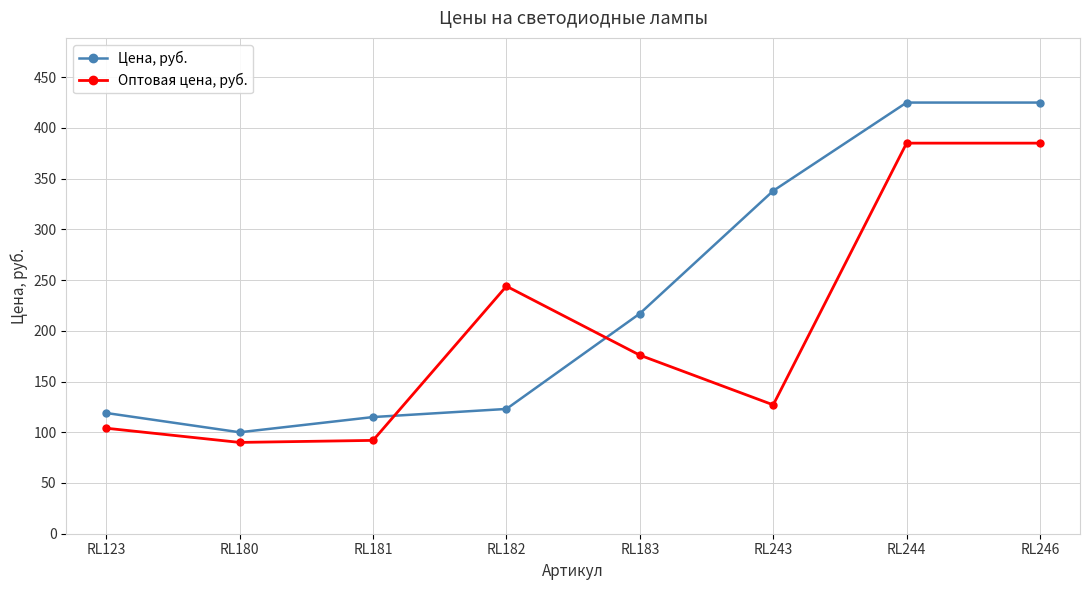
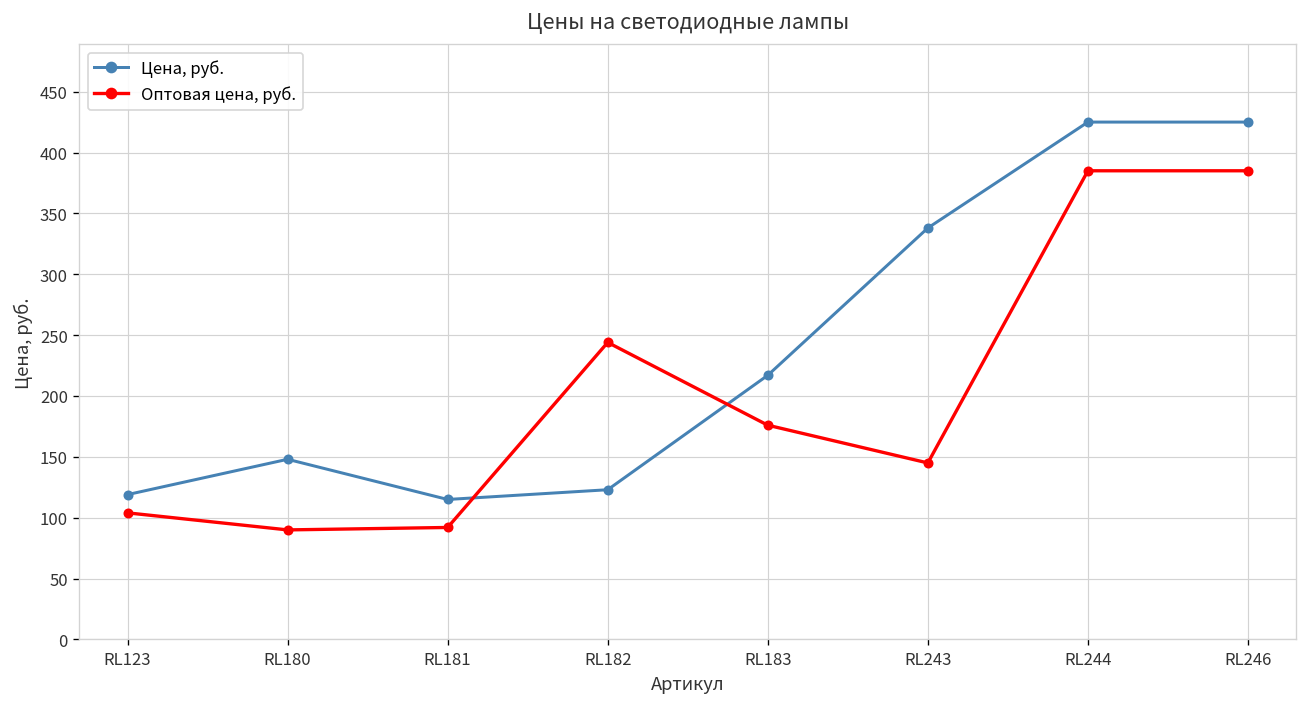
  {
    "Цена, руб.": {
      "RL123": 119,
-     "RL180": 100,
+     "RL180": 148,
      "RL181": 115,
      "RL182": 123,
      "RL183": 217,
      "RL243": 338,
      "RL244": 425,
      "RL246": 425
    },
    "Оптовая цена, руб.": {
      "RL123": 104,
      "RL180": 90,
      "RL181": 92,
      "RL182": 244,
      "RL183": 176,
-     "RL243": 127,
+     "RL243": 145,
      "RL244": 385,
      "RL246": 385
    }
  }
